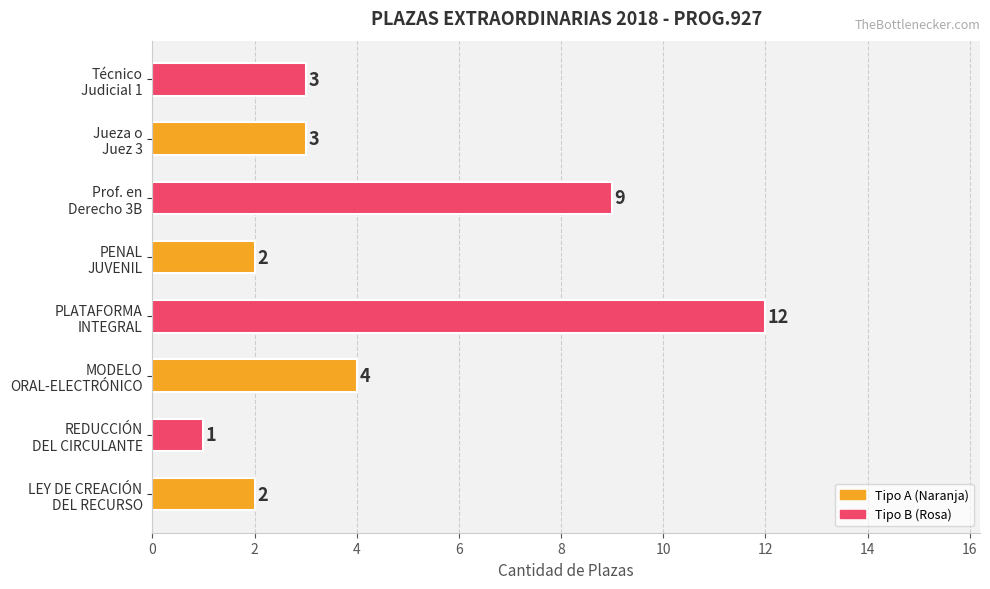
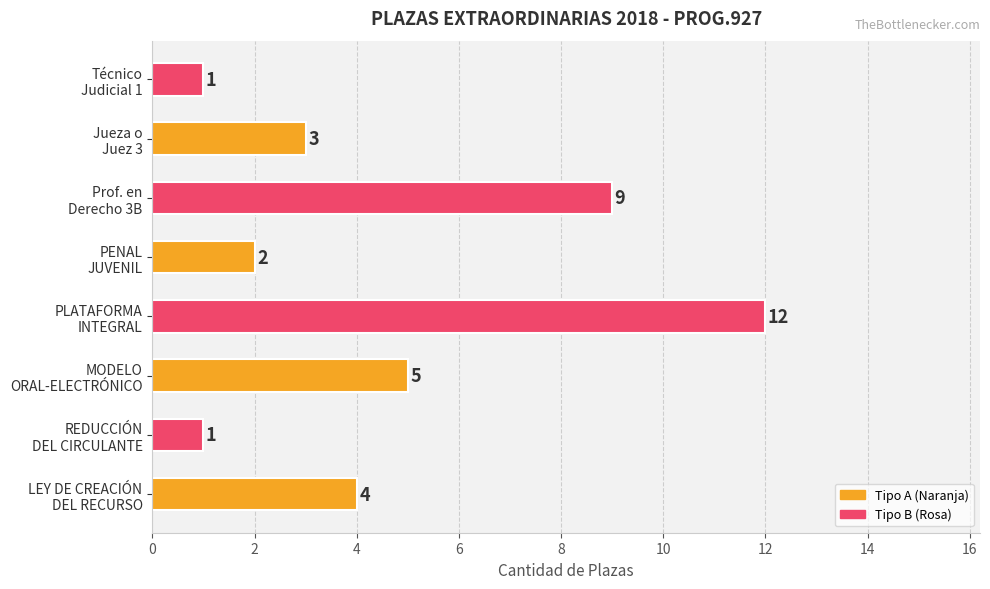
  {
-   "Técnico Judicial 1": 3,
+   "Técnico Judicial 1": 1,
    "Jueza o Juez 3": 3,
    "Prof. en Derecho 3B": 9,
    "PENAL JUVENIL": 2,
    "PLATAFORMA INTEGRAL": 12,
-   "MODELO ORAL-ELECTRÓNICO": 4,
+   "MODELO ORAL-ELECTRÓNICO": 5,
    "REDUCCIÓN DEL CIRCULANTE": 1,
-   "LEY DE CREACIÓN DEL RECURSO": 2
+   "LEY DE CREACIÓN DEL RECURSO": 4
  }
